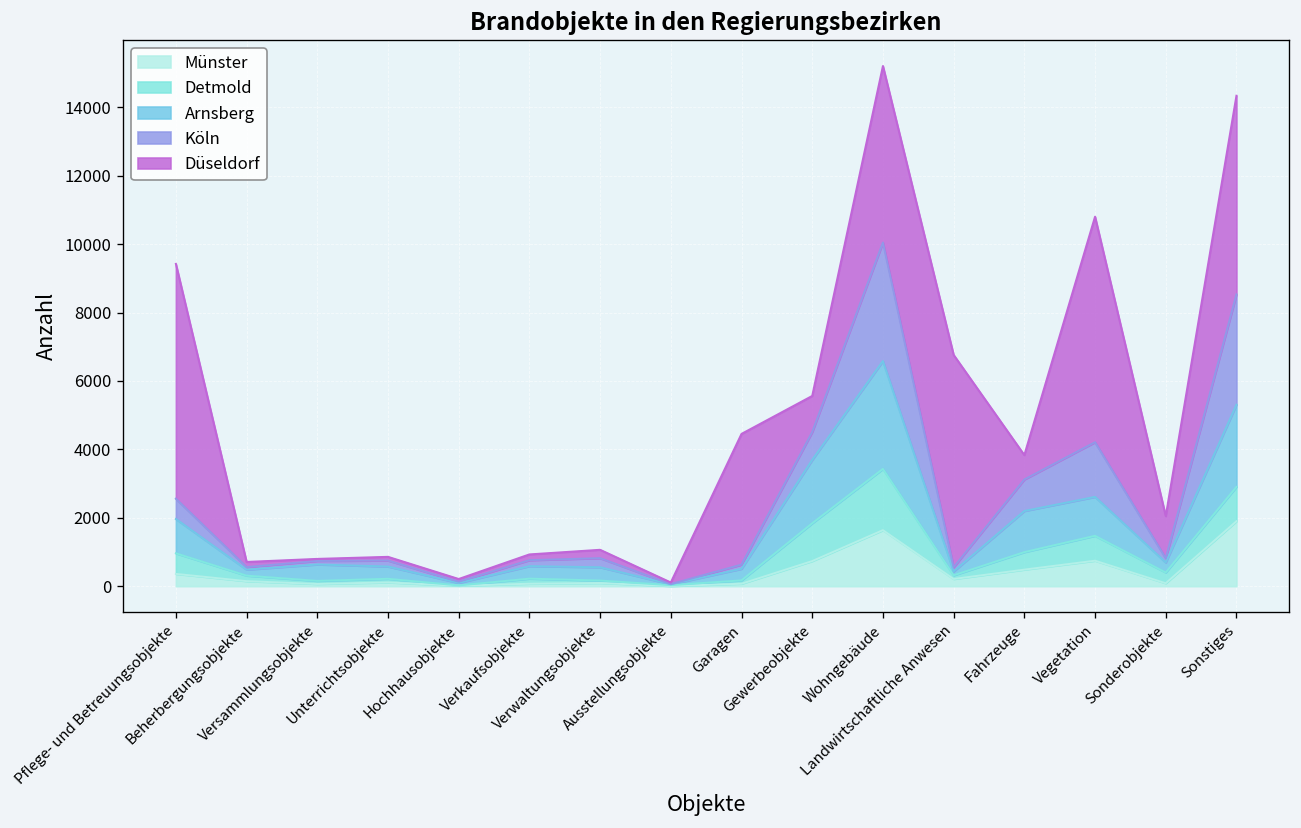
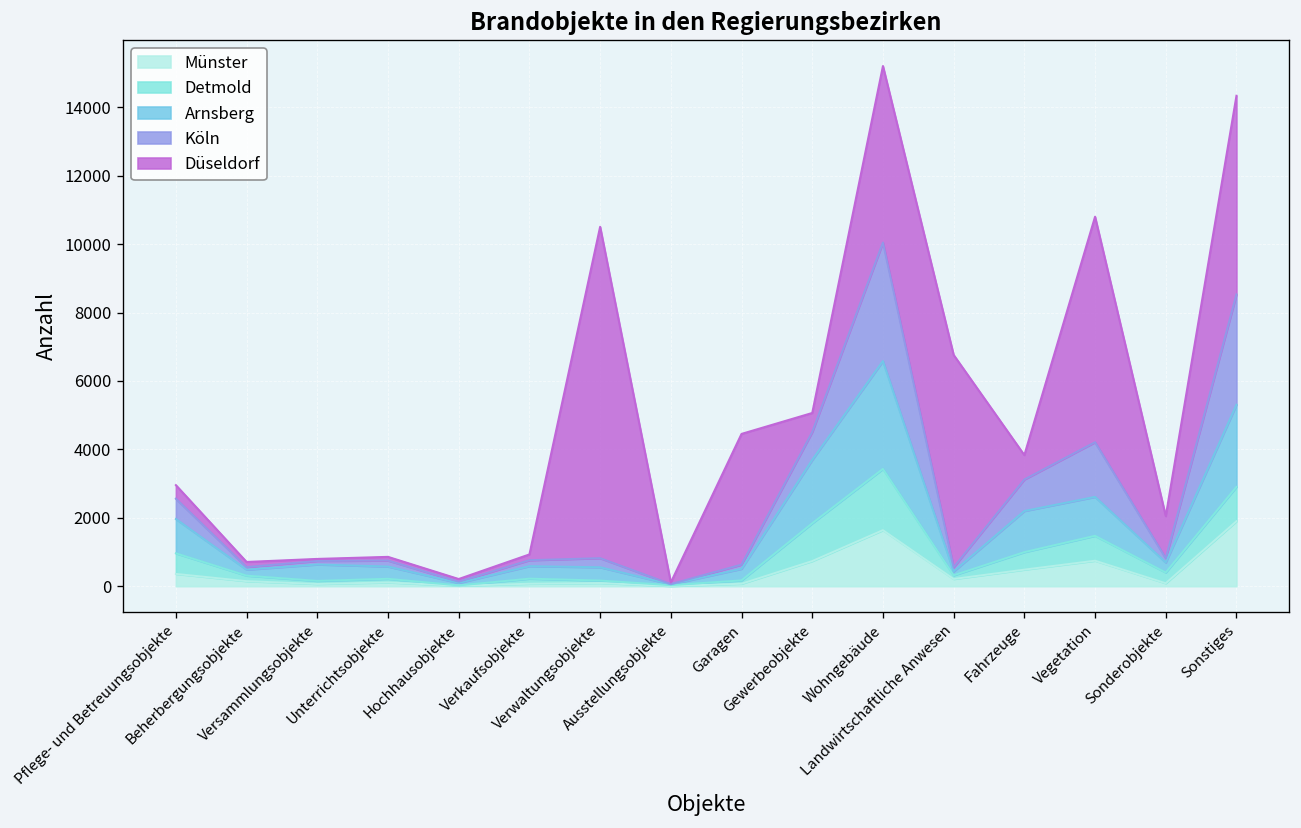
  {
    "Düseldorf": {
-     "Pflege- und Betreuungsobjekte": 6900,
+     "Pflege- und Betreuungsobjekte": 400,
      "Beherbergungsobjekte": 200,
      "Unterrichtsobjekte": 100,
      "Verkaufsobjekte": 200,
-     "Verwaltungsobjekte": 200,
+     "Verwaltungsobjekte": 9700,
      "Garagen": 3800,
-     "Gewerbeobjekte": 1100,
+     "Gewerbeobjekte": 600,
      "Wohngebäude": 5200,
      "Landwirtschaftliche Anwesen": 6200,
      "Fahrzeuge": 700,
      "Vegetation": 6600,
      "Sonderobjekte": 1200,
      "Sonstiges": 5800
    }
  }
